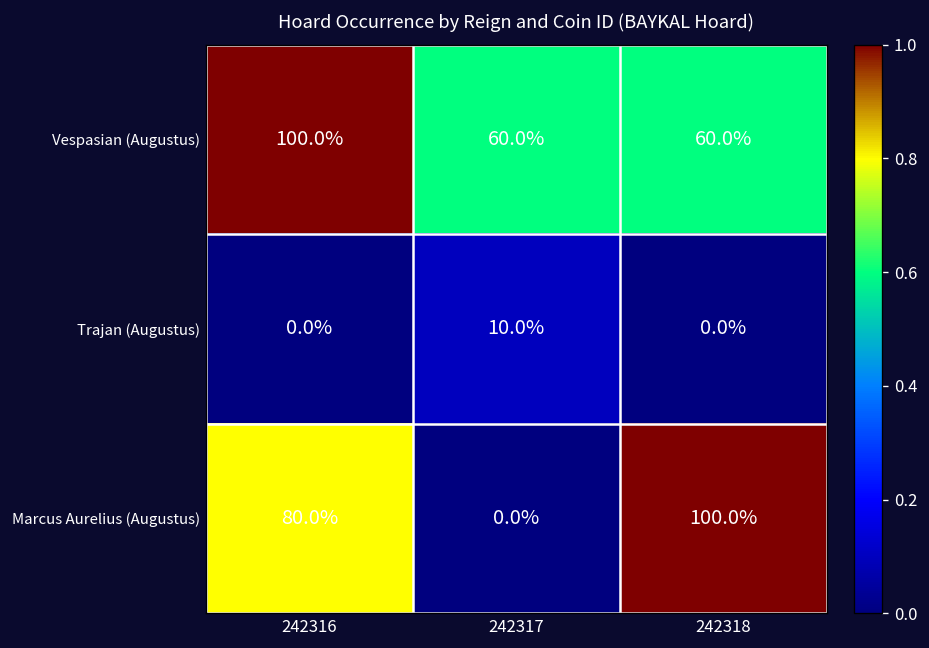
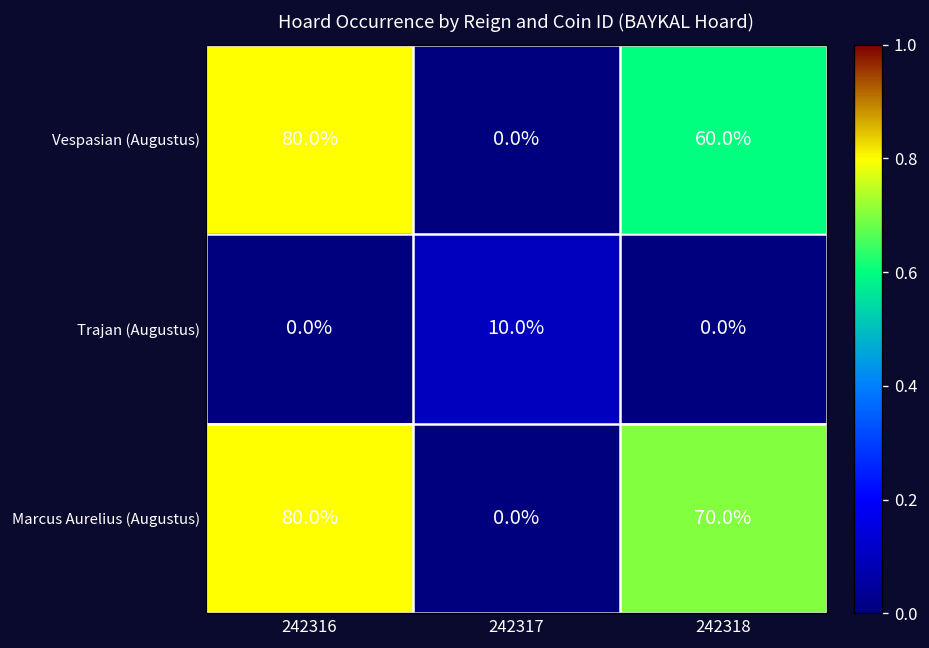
  {
    "Vespasian (Augustus)": {
-     "242316": "100.0%",
-     "242317": "60.0%",
+     "242316": "80.0%",
+     "242317": "0.0%",
      "242318": "60.0%"
    },
    "Trajan (Augustus)": {
      "242316": "0.0%",
      "242317": "10.0%",
      "242318": "0.0%"
    },
    "Marcus Aurelius (Augustus)": {
      "242316": "80.0%",
      "242317": "0.0%",
-     "242318": "100.0%"
+     "242318": "70.0%"
    }
  }
